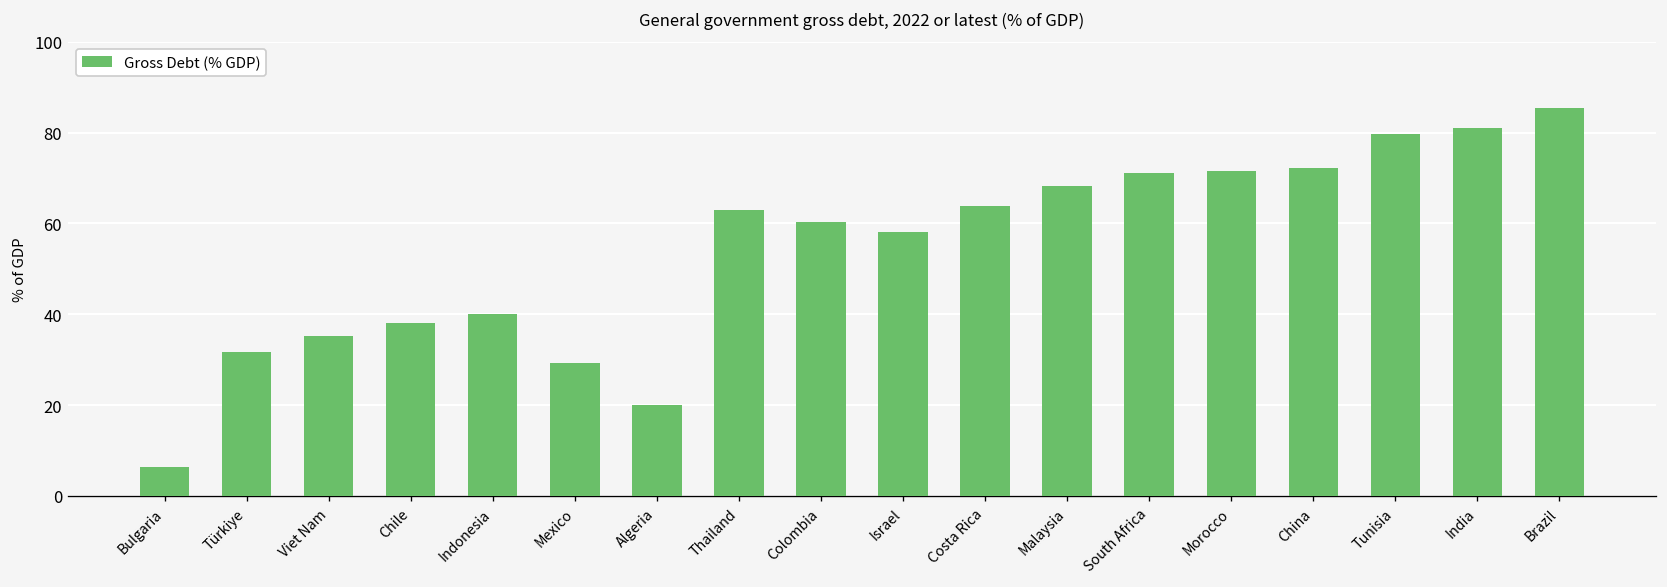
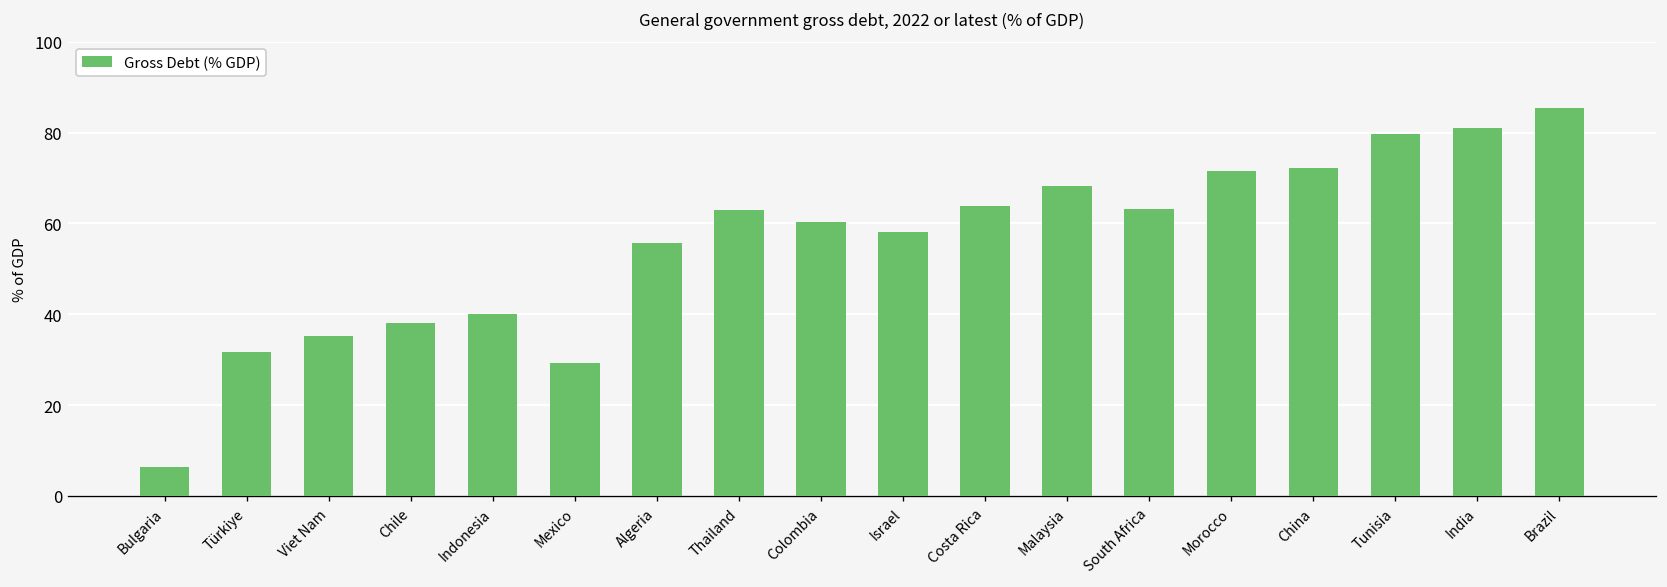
  {
    "Bulgaria": 6,
    "Türkiye": 32,
    "Viet Nam": 35,
    "Chile": 38,
    "Indonesia": 40,
    "Mexico": 29,
-   "Algeria": 20,
+   "Algeria": 56,
    "Thailand": 63,
    "Colombia": 60,
    "Israel": 58,
    "Costa Rica": 64,
    "Malaysia": 68,
-   "South Africa": 71,
+   "South Africa": 63,
    "Morocco": 71,
    "China": 72,
    "Tunisia": 80,
    "India": 81,
    "Brazil": 85
  }
